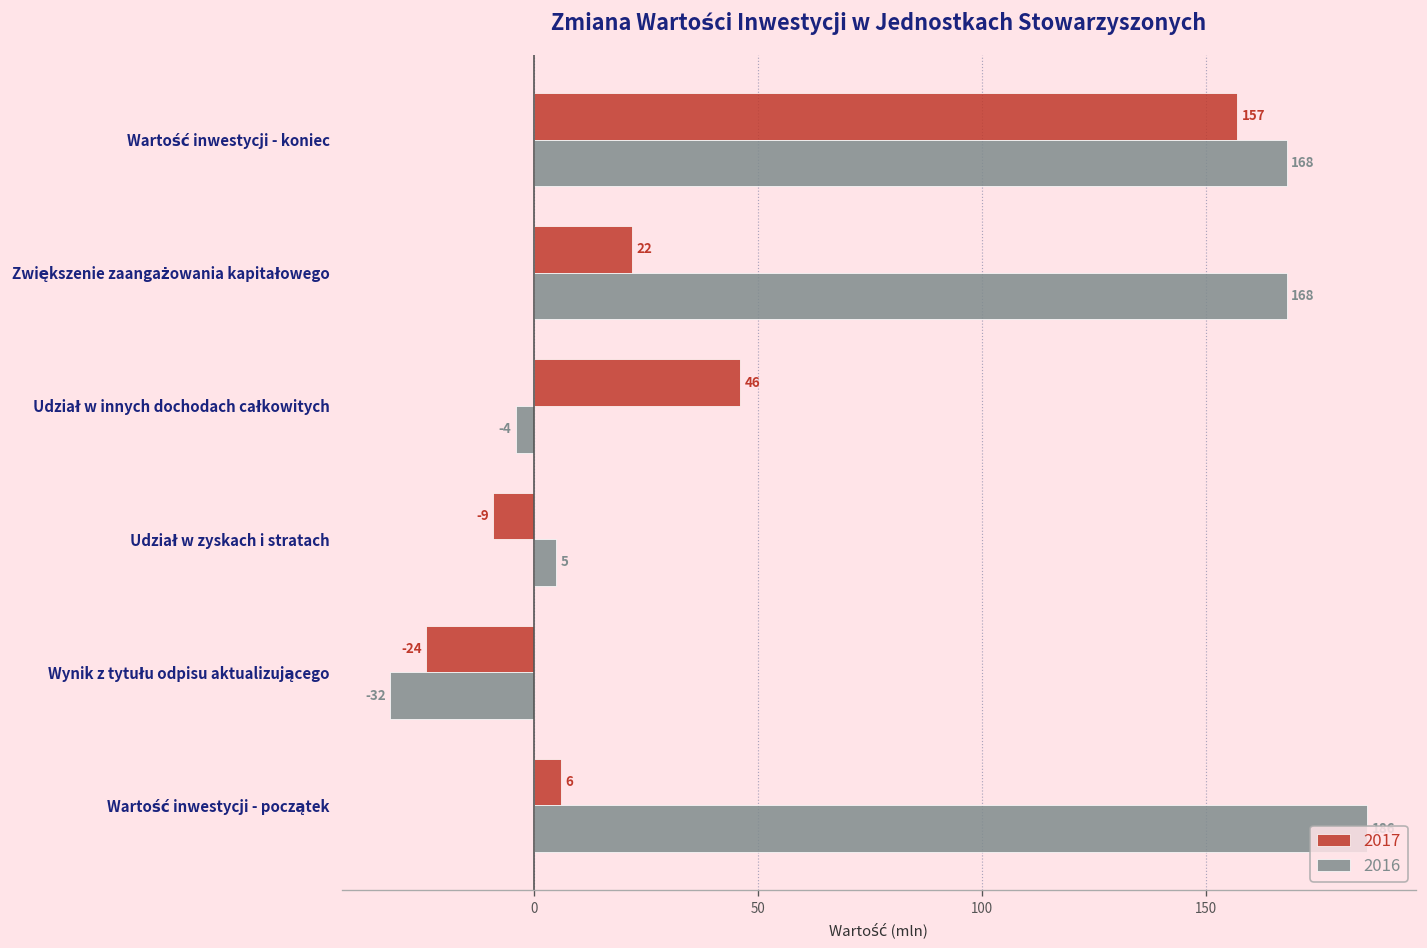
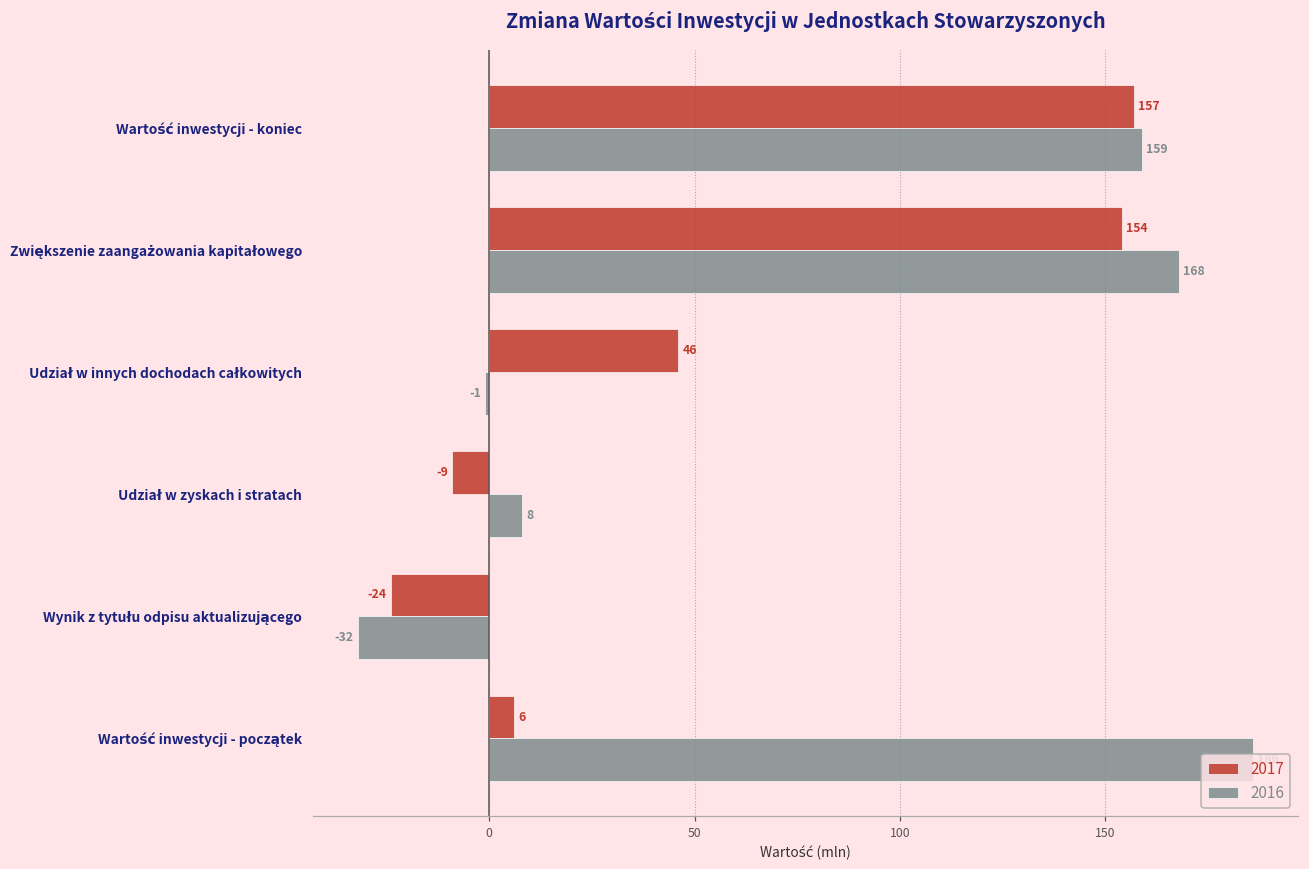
  {
    "2017": {
      "Wartość inwestycji - koniec": 157,
-     "Zwiększenie zaangażowania kapitałowego": 22,
+     "Zwiększenie zaangażowania kapitałowego": 154,
      "Udział w innych dochodach całkowitych": 46,
      "Udział w zyskach i stratach": -9,
      "Wynik z tytułu odpisu aktualizującego": -24,
      "Wartość inwestycji - początek": 6
    },
    "2016": {
-     "Wartość inwestycji - koniec": 168,
+     "Wartość inwestycji - koniec": 159,
      "Zwiększenie zaangażowania kapitałowego": 168,
-     "Udział w innych dochodach całkowitych": -4,
-     "Udział w zyskach i stratach": 5,
+     "Udział w innych dochodach całkowitych": -1,
+     "Udział w zyskach i stratach": 8,
      "Wynik z tytułu odpisu aktualizującego": -32
    }
  }
